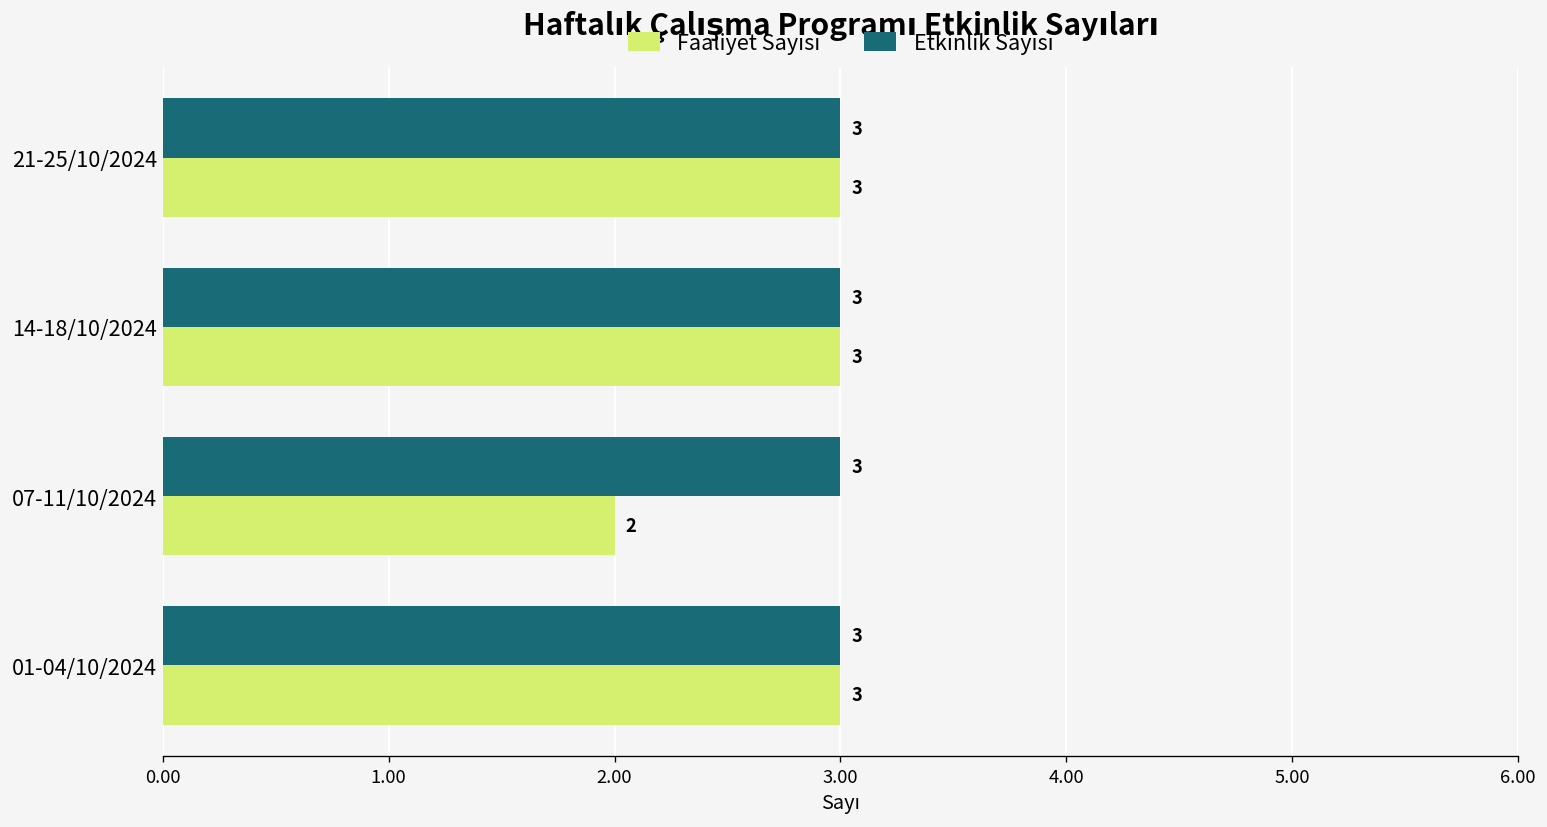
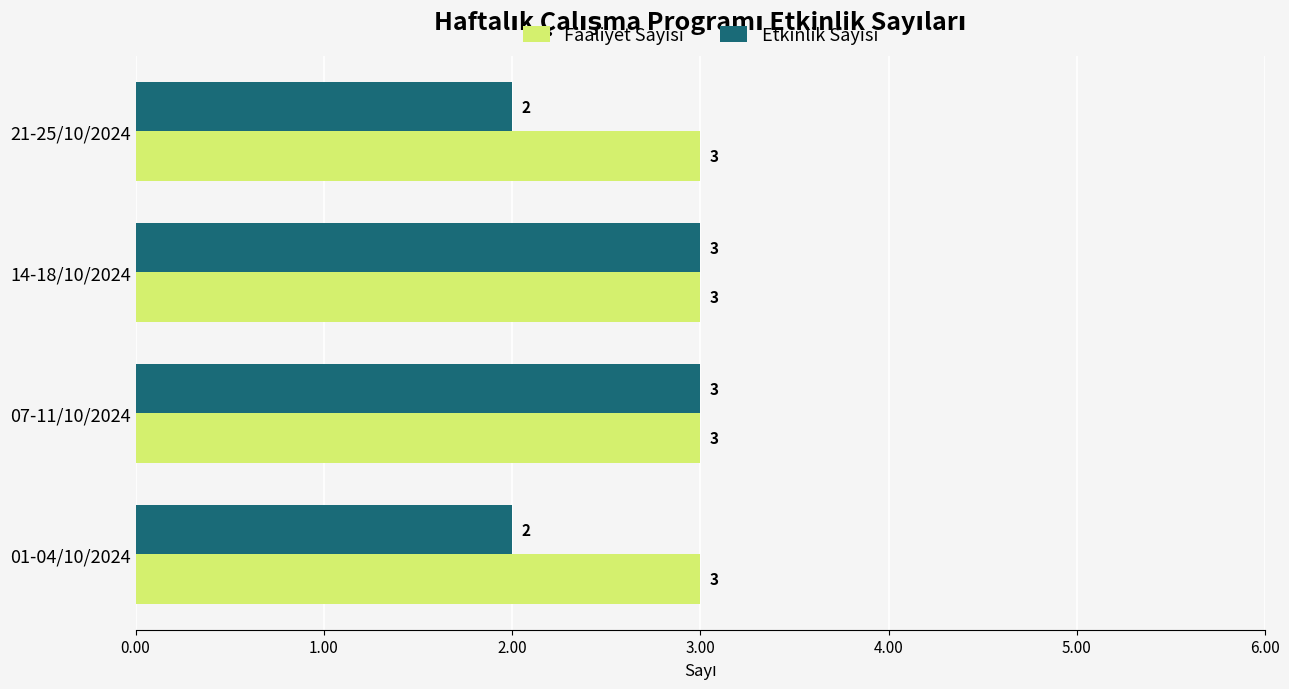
  {
    "Faaliyet Sayısı": {
      "21-25/10/2024": 3,
      "14-18/10/2024": 3,
-     "07-11/10/2024": 2,
+     "07-11/10/2024": 3,
      "01-04/10/2024": 3
    },
    "Etkinlik Sayısı": {
-     "21-25/10/2024": 3,
+     "21-25/10/2024": 2,
      "14-18/10/2024": 3,
      "07-11/10/2024": 3,
-     "01-04/10/2024": 3
+     "01-04/10/2024": 2
    }
  }
